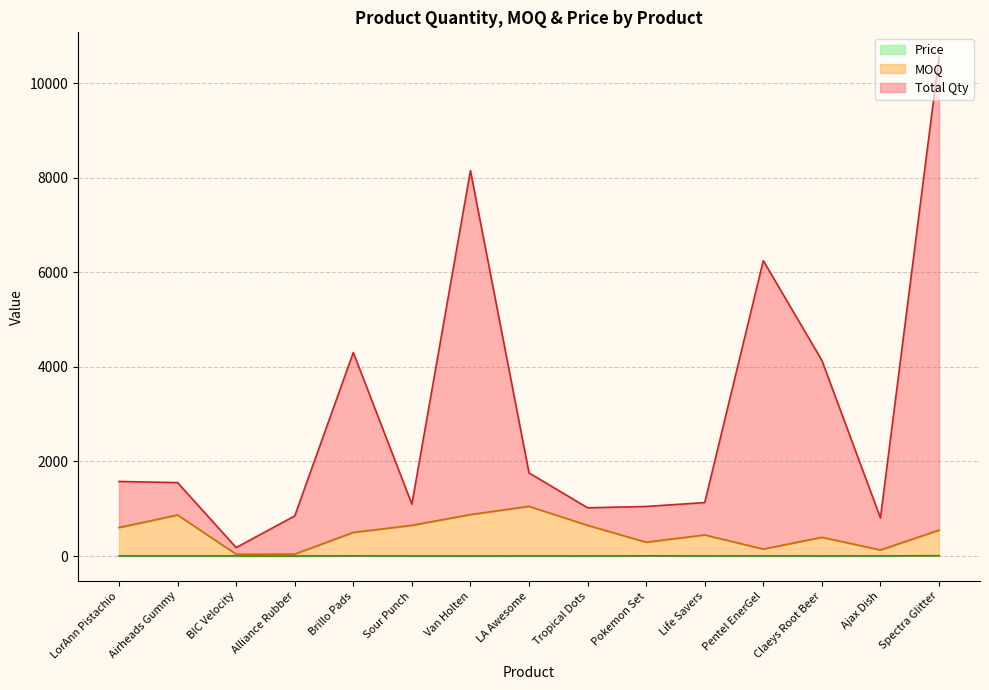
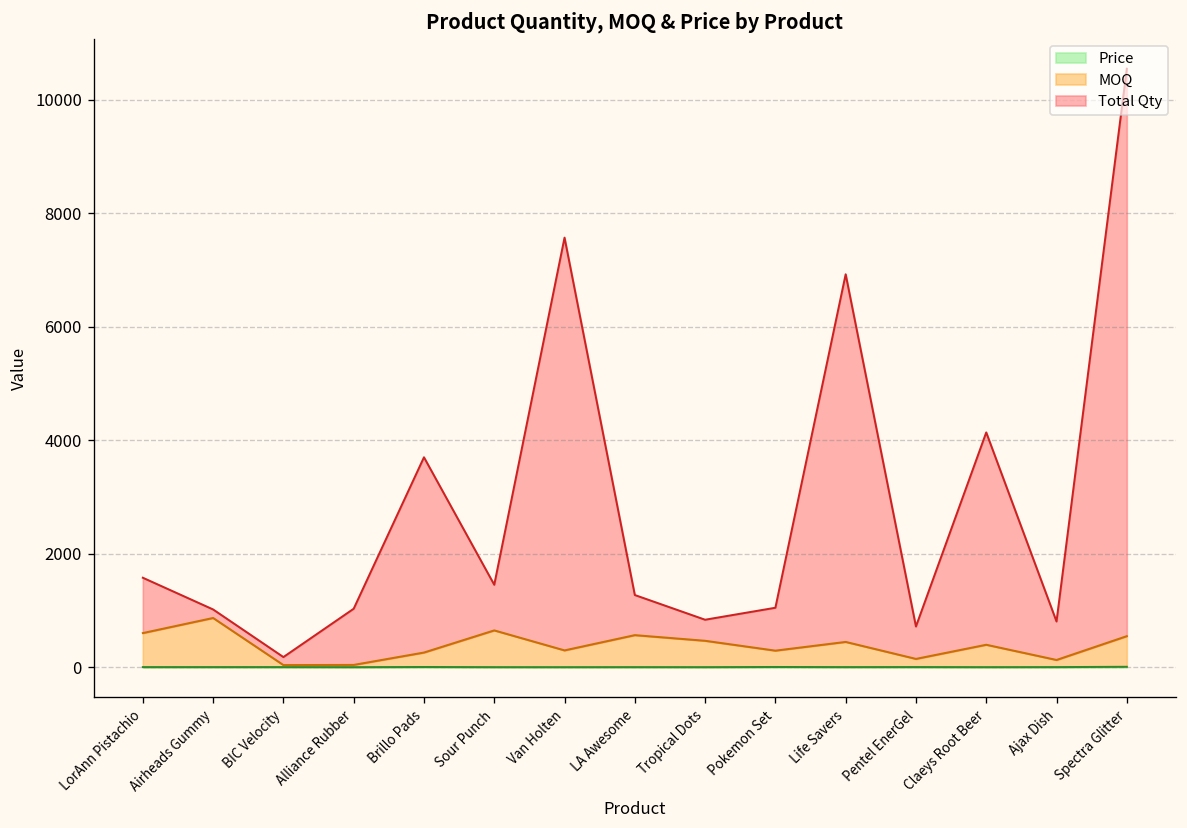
  {
    "Price": {
      "LorAnn Pistachio": 0,
      "Airheads Gummy": 0,
      "Brillo Pads": 0,
      "Sour Punch": 0,
      "Van Holten": 0,
      "LA Awesome": 0,
      "Tropical Dots": 0,
      "Pokemon Set": 0,
      "Life Savers": 0,
      "Pentel EnerGel": 0,
      "Claeys Root Beer": 0,
      "Ajax Dish": 0,
      "Spectra Glitter": 0
    },
    "MOQ": {
      "LorAnn Pistachio": 600,
      "Airheads Gummy": 900,
-     "Brillo Pads": 500,
+     "Brillo Pads": 300,
      "Sour Punch": 600,
-     "Van Holten": 900,
-     "LA Awesome": 1000,
-     "Tropical Dots": 600,
+     "Van Holten": 300,
+     "LA Awesome": 600,
+     "Tropical Dots": 500,
      "Pokemon Set": 300,
      "Life Savers": 400,
      "Pentel EnerGel": 100,
      "Claeys Root Beer": 400,
      "Ajax Dish": 100,
      "Spectra Glitter": 500
    },
    "Total Qty": {
      "LorAnn Pistachio": 1000,
-     "Airheads Gummy": 700,
+     "Airheads Gummy": 200,
      "BIC Velocity": 100,
-     "Alliance Rubber": 800,
-     "Brillo Pads": 3800,
-     "Sour Punch": 400,
+     "Alliance Rubber": 1000,
+     "Brillo Pads": 3400,
+     "Sour Punch": 800,
      "Van Holten": 7300,
      "LA Awesome": 700,
      "Tropical Dots": 400,
      "Pokemon Set": 800,
-     "Life Savers": 700,
-     "Pentel EnerGel": 6100,
+     "Life Savers": 6500,
+     "Pentel EnerGel": 600,
      "Claeys Root Beer": 3700,
      "Ajax Dish": 700
    }
  }
